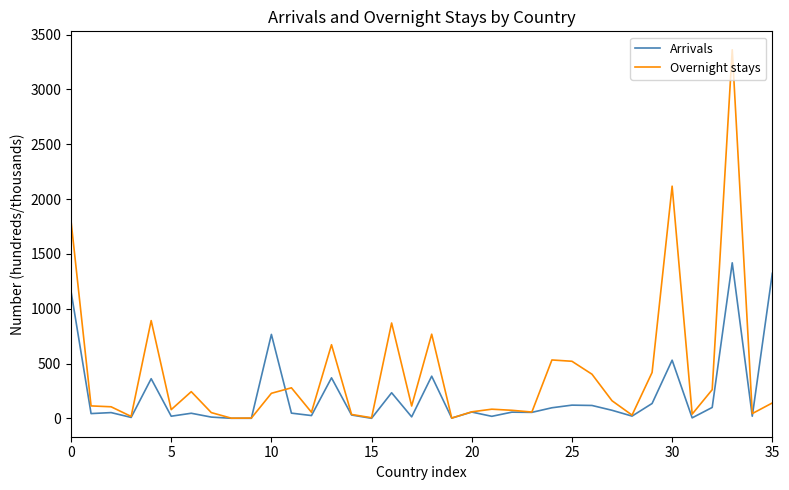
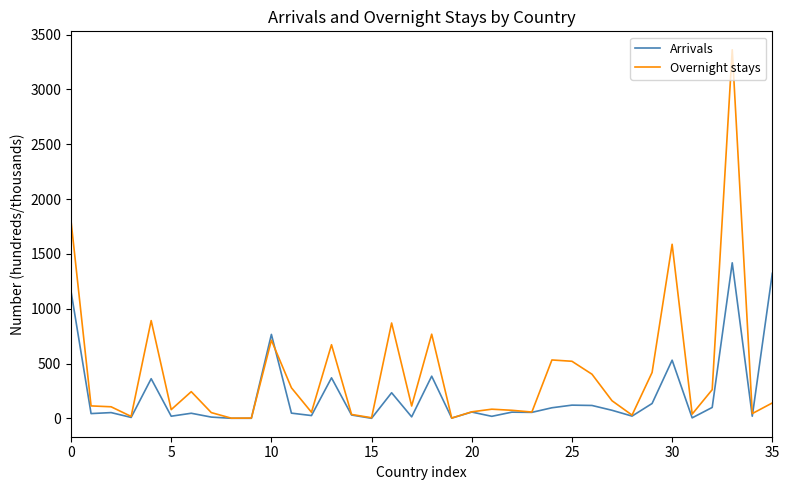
  {
    "Arrivals": {
      "0": 1160,
      "5": 20,
      "10": 770,
      "25": 120,
      "30": 530,
      "35": 1320
    },
    "Overnight stays": {
      "0": 1800,
      "5": 80,
-     "10": 230,
+     "10": 710,
      "25": 520,
-     "30": 2120,
+     "30": 1590,
      "35": 140
    }
  }
